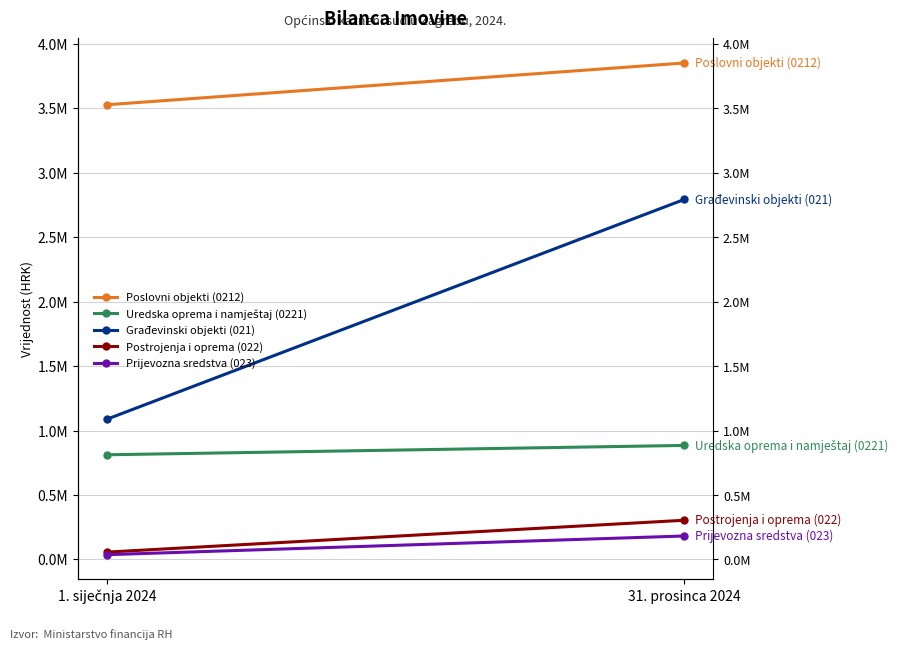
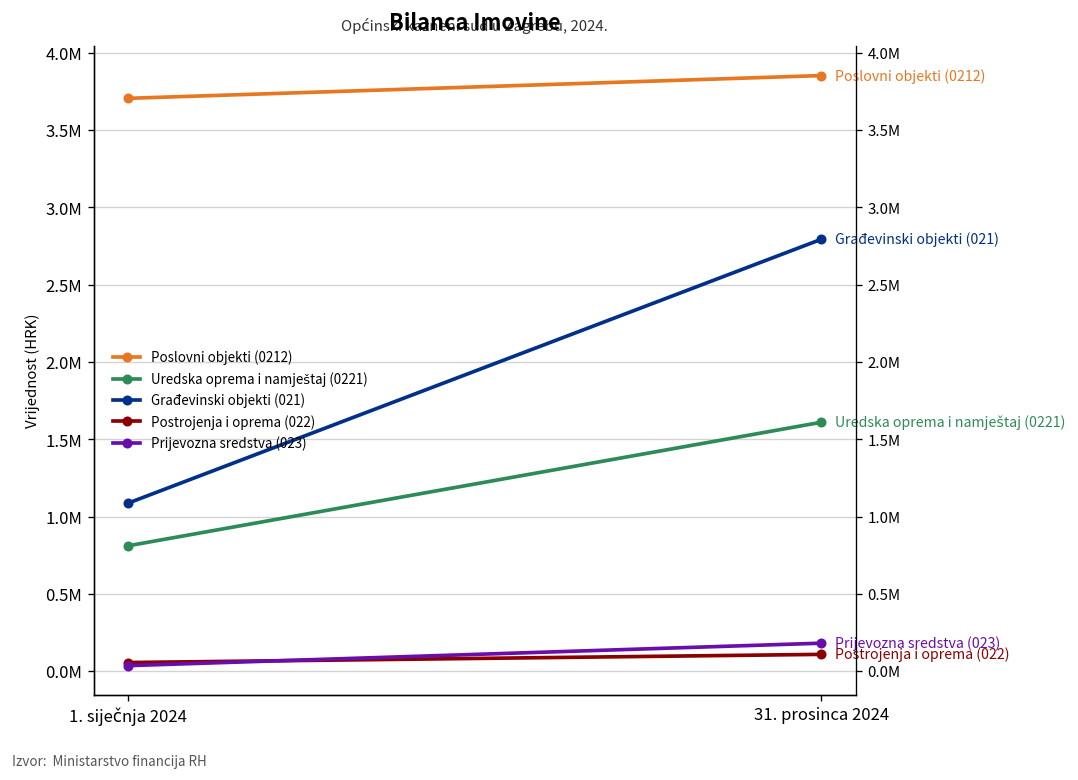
  {
    "Poslovni objekti (0212)": {
-     "1. siječnja 2024": 3530000
+     "1. siječnja 2024": 3710000
    },
    "Uredska oprema i namještaj (0221)": {
      "1. siječnja 2024": 810000,
-     "31. prosinca 2024": 890000
+     "31. prosinca 2024": 1610000
    },
    "Građevinski objekti (021)": {
      "1. siječnja 2024": 1090000
    },
    "Postrojenja i oprema (022)": {
      "1. siječnja 2024": 60000,
-     "31. prosinca 2024": 300000
+     "31. prosinca 2024": 110000
    },
    "Prijevozna sredstva (023)": {
      "1. siječnja 2024": 40000
    }
  }
